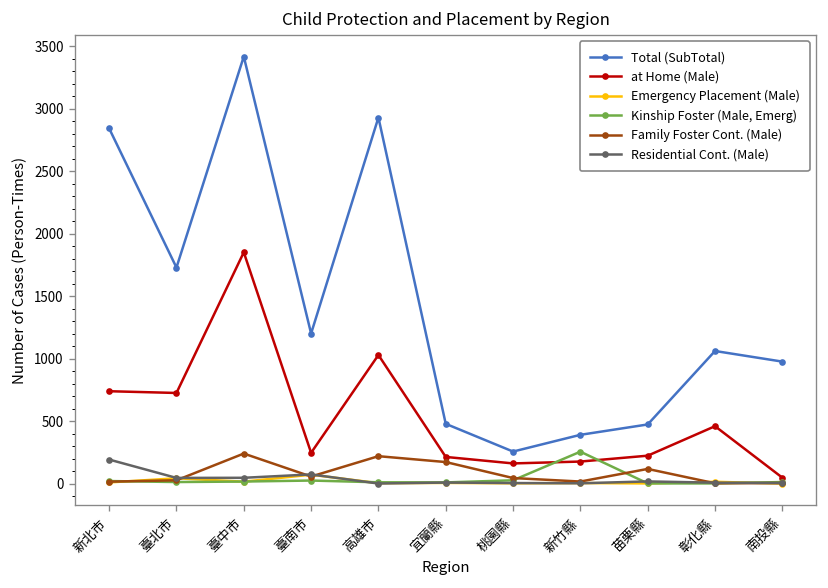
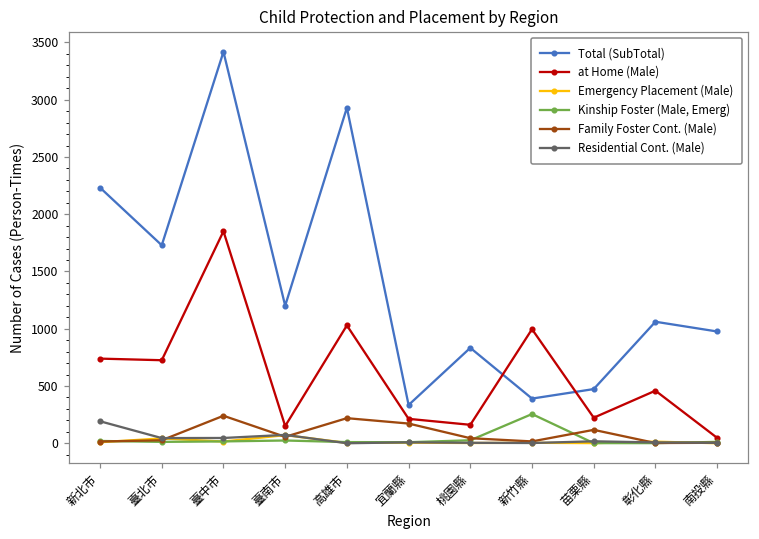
  {
    "Total (SubTotal)": {
-     "新北市": 2840,
+     "新北市": 2230,
      "臺北市": 1730,
      "臺中市": 3420,
      "臺南市": 1200,
      "高雄市": 2930,
-     "宜蘭縣": 480,
-     "桃園縣": 260,
+     "宜蘭縣": 330,
+     "桃園縣": 830,
      "新竹縣": 390,
      "苗栗縣": 470,
      "彰化縣": 1060,
      "南投縣": 980
    },
    "at Home (Male)": {
      "新北市": 740,
      "臺北市": 730,
      "臺中市": 1850,
-     "臺南市": 250,
+     "臺南市": 150,
      "高雄市": 1030,
      "宜蘭縣": 210,
      "桃園縣": 160,
-     "新竹縣": 180,
+     "新竹縣": 1000,
      "苗栗縣": 220,
      "彰化縣": 460,
      "南投縣": 50
    },
    "Kinship Foster (Male, Emerg)": {
      "臺南市": 20,
      "新竹縣": 260
    },
    "Family Foster Cont. (Male)": {
      "臺中市": 240,
      "高雄市": 220,
      "宜蘭縣": 170,
      "苗栗縣": 120
    },
    "Residential Cont. (Male)": {
      "新北市": 190,
      "臺中市": 50
    }
  }
